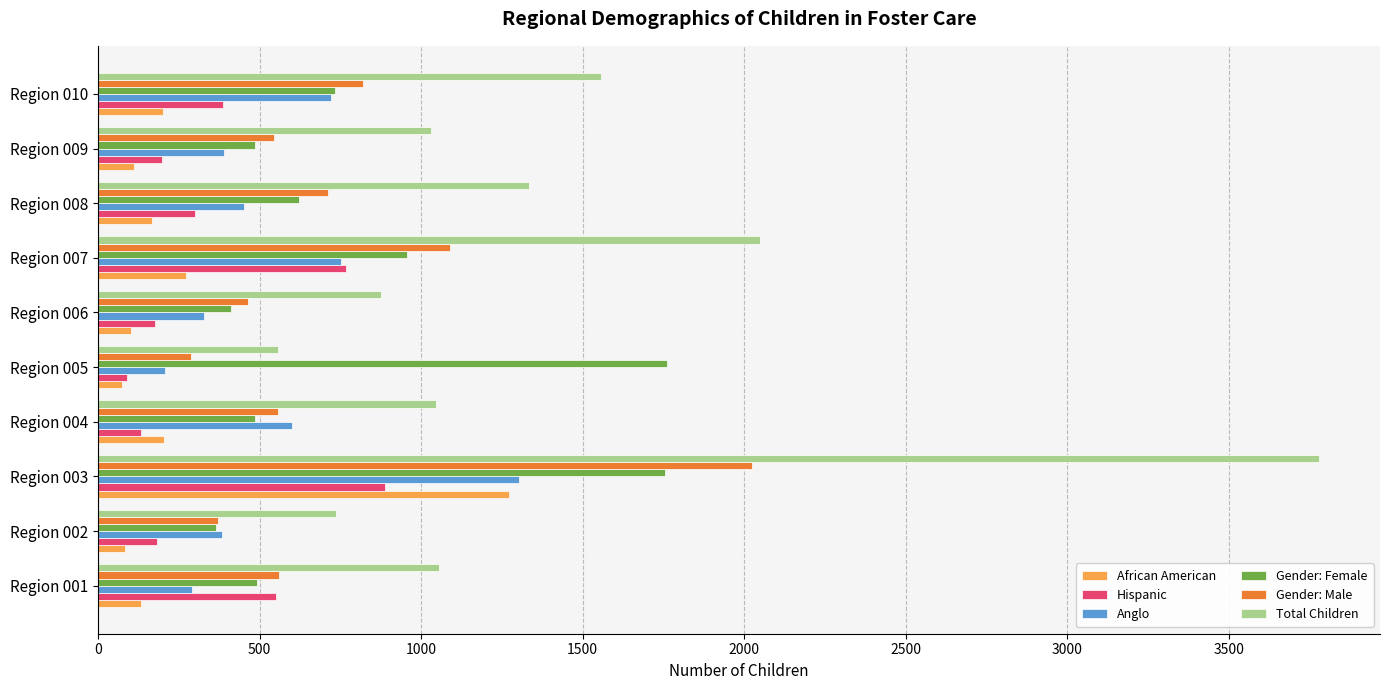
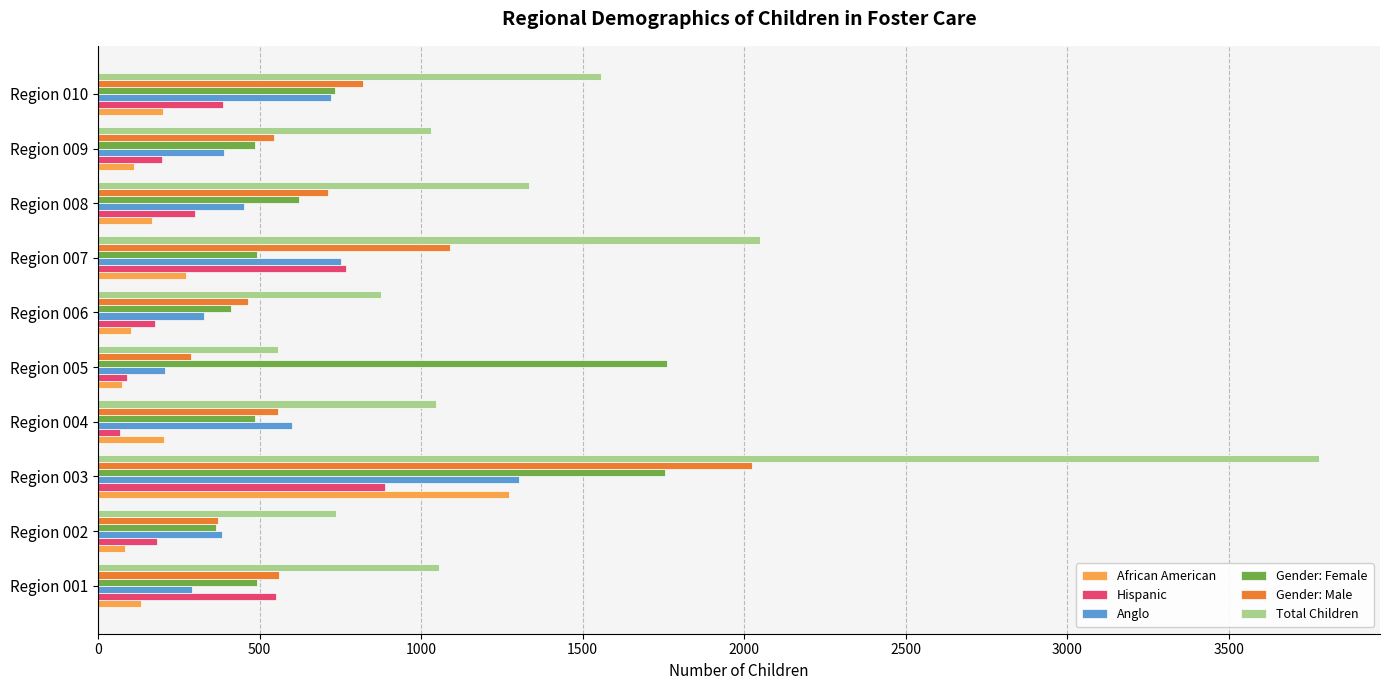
  {
    "Hispanic": {
      "Region 010": 390,
      "Region 009": 200,
      "Region 008": 300,
      "Region 007": 770,
      "Region 006": 180,
      "Region 005": 90,
-     "Region 004": 130,
+     "Region 004": 70,
      "Region 003": 890,
      "Region 002": 180,
      "Region 001": 550
    },
    "Anglo": {
      "Region 010": 720,
      "Region 009": 390,
      "Region 008": 450,
      "Region 007": 750,
      "Region 006": 330,
      "Region 005": 210,
      "Region 004": 600,
      "Region 003": 1300,
      "Region 002": 380,
      "Region 001": 290
    },
    "Gender: Female": {
      "Region 010": 730,
      "Region 009": 490,
      "Region 008": 620,
-     "Region 007": 960,
+     "Region 007": 490,
      "Region 006": 410,
      "Region 005": 1760,
      "Region 004": 490,
      "Region 003": 1750,
      "Region 002": 370,
      "Region 001": 490
    },
    "Total Children": {
      "Region 010": 1560,
      "Region 009": 1030,
      "Region 008": 1330,
      "Region 007": 2050,
      "Region 006": 880,
      "Region 005": 560,
      "Region 004": 1050,
      "Region 003": 3780,
      "Region 002": 740,
      "Region 001": 1060
    }
  }
